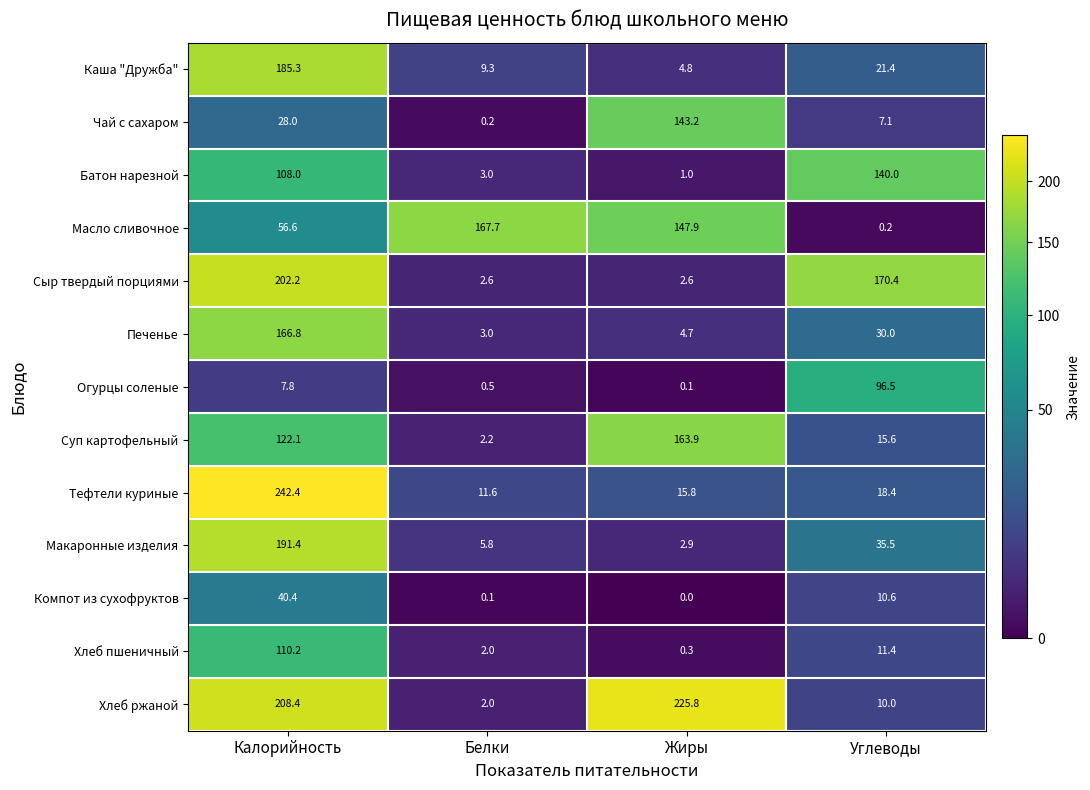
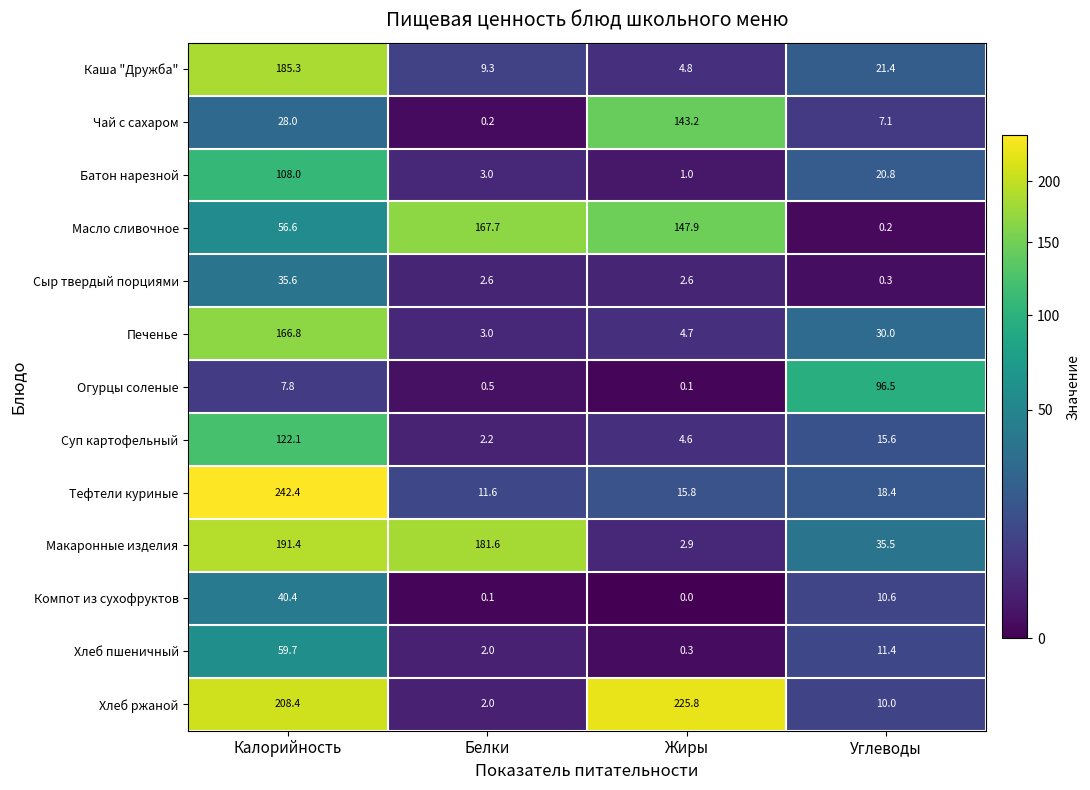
  {
    "Каша \"Дружба\"": {
      "Калорийность": 185.3,
      "Белки": 9.3,
      "Жиры": 4.8,
      "Углеводы": 21.4
    },
    "Чай с сахаром": {
      "Калорийность": 28.0,
      "Белки": 0.2,
      "Жиры": 143.2,
      "Углеводы": 7.1
    },
    "Батон нарезной": {
      "Калорийность": 108.0,
      "Белки": 3.0,
      "Жиры": 1.0,
-     "Углеводы": 140.0
+     "Углеводы": 20.8
    },
    "Масло сливочное": {
      "Калорийность": 56.6,
      "Белки": 167.7,
      "Жиры": 147.9,
      "Углеводы": 0.2
    },
    "Сыр твердый порциями": {
-     "Калорийность": 202.2,
+     "Калорийность": 35.6,
      "Белки": 2.6,
      "Жиры": 2.6,
-     "Углеводы": 170.4
+     "Углеводы": 0.3
    },
    "Печенье": {
      "Калорийность": 166.8,
      "Белки": 3.0,
      "Жиры": 4.7,
      "Углеводы": 30.0
    },
    "Огурцы соленые": {
      "Калорийность": 7.8,
      "Белки": 0.5,
      "Жиры": 0.1,
      "Углеводы": 96.5
    },
    "Суп картофельный": {
      "Калорийность": 122.1,
      "Белки": 2.2,
-     "Жиры": 163.9,
+     "Жиры": 4.6,
      "Углеводы": 15.6
    },
    "Тефтели куриные": {
      "Калорийность": 242.4,
      "Белки": 11.6,
      "Жиры": 15.8,
      "Углеводы": 18.4
    },
    "Макаронные изделия": {
      "Калорийность": 191.4,
-     "Белки": 5.8,
+     "Белки": 181.6,
      "Жиры": 2.9,
      "Углеводы": 35.5
    },
    "Компот из сухофруктов": {
      "Калорийность": 40.4,
      "Белки": 0.1,
      "Жиры": 0.0,
      "Углеводы": 10.6
    },
    "Хлеб пшеничный": {
-     "Калорийность": 110.2,
+     "Калорийность": 59.7,
      "Белки": 2.0,
      "Жиры": 0.3,
      "Углеводы": 11.4
    },
    "Хлеб ржаной": {
      "Калорийность": 208.4,
      "Белки": 2.0,
      "Жиры": 225.8,
      "Углеводы": 10.0
    }
  }
